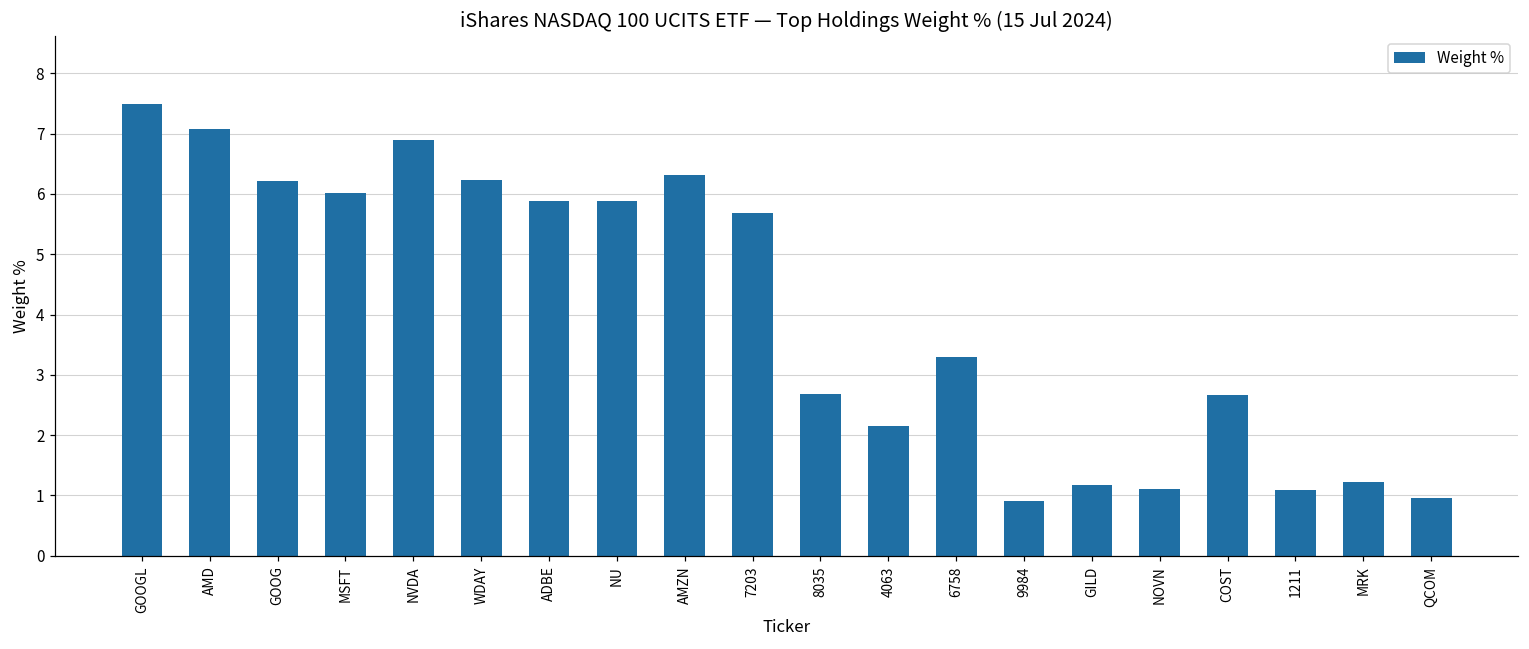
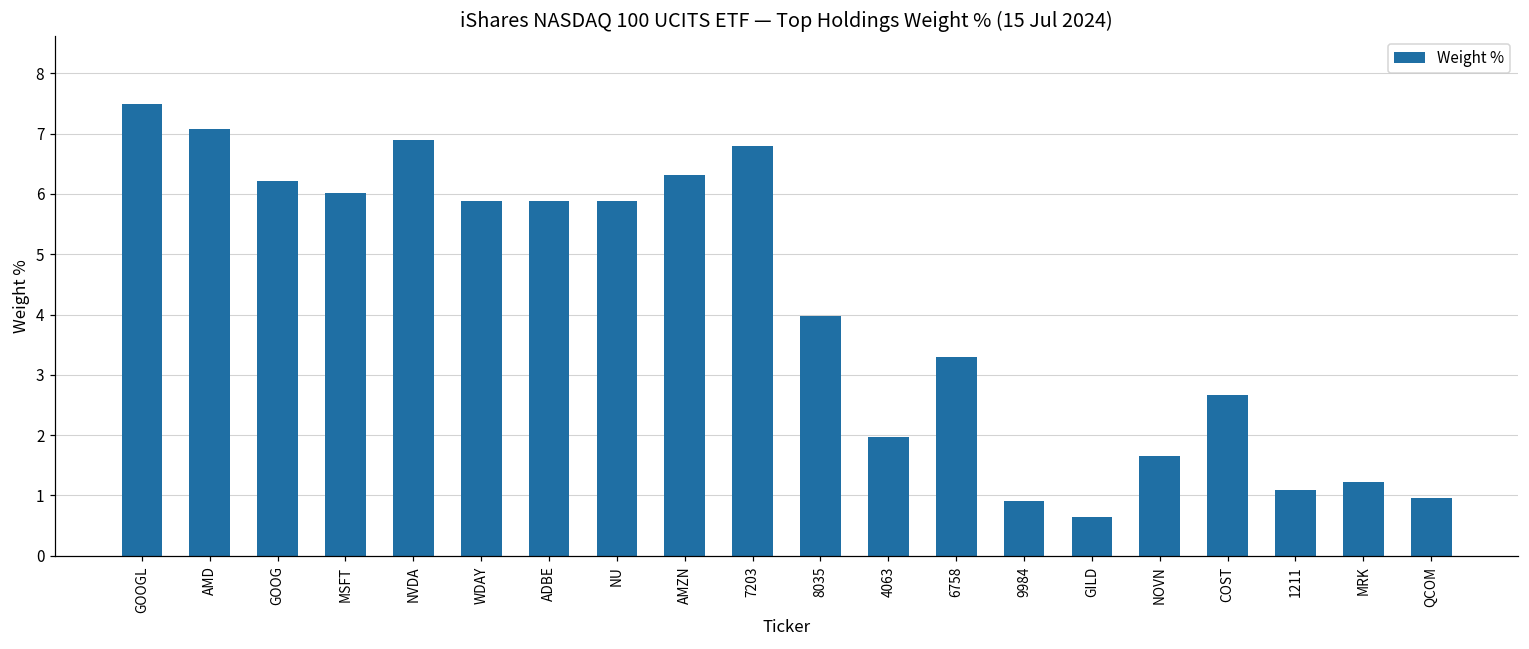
  {
    "GOOGL": 7.5,
    "AMD": 7.1,
    "GOOG": 6.2,
    "MSFT": 6.0,
    "NVDA": 6.9,
-   "WDAY": 6.2,
+   "WDAY": 5.9,
    "ADBE": 5.9,
    "NU": 5.9,
    "AMZN": 6.3,
-   "7203": 5.7,
-   "8035": 2.7,
-   "4063": 2.2,
+   "7203": 6.8,
+   "8035": 4.0,
+   "4063": 2.0,
    "6758": 3.3,
    "9984": 0.9,
-   "GILD": 1.2,
-   "NOVN": 1.1,
+   "GILD": 0.7,
+   "NOVN": 1.7,
    "COST": 2.7,
    "1211": 1.1,
    "MRK": 1.2,
    "QCOM": 1.0
  }
